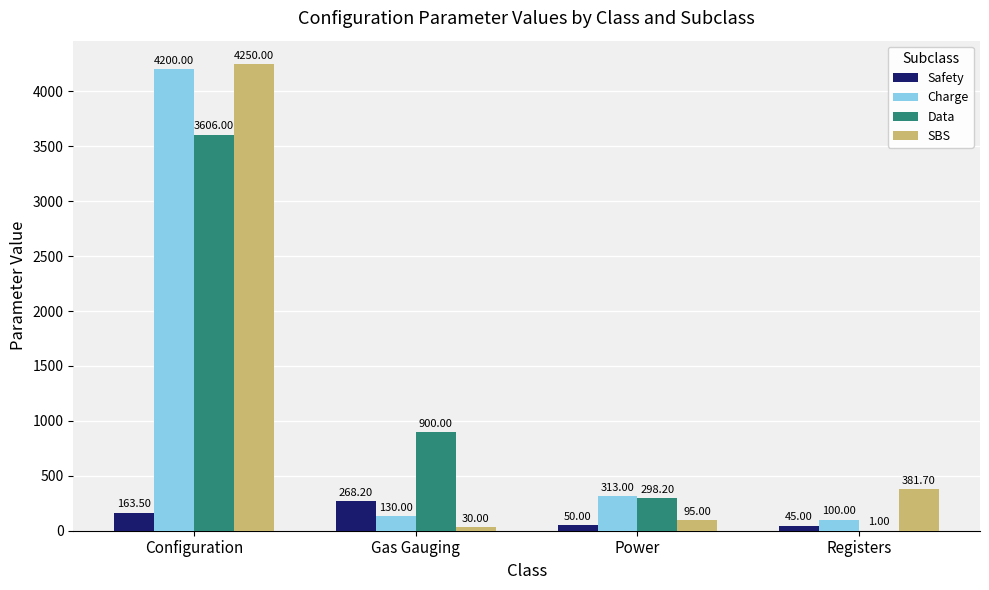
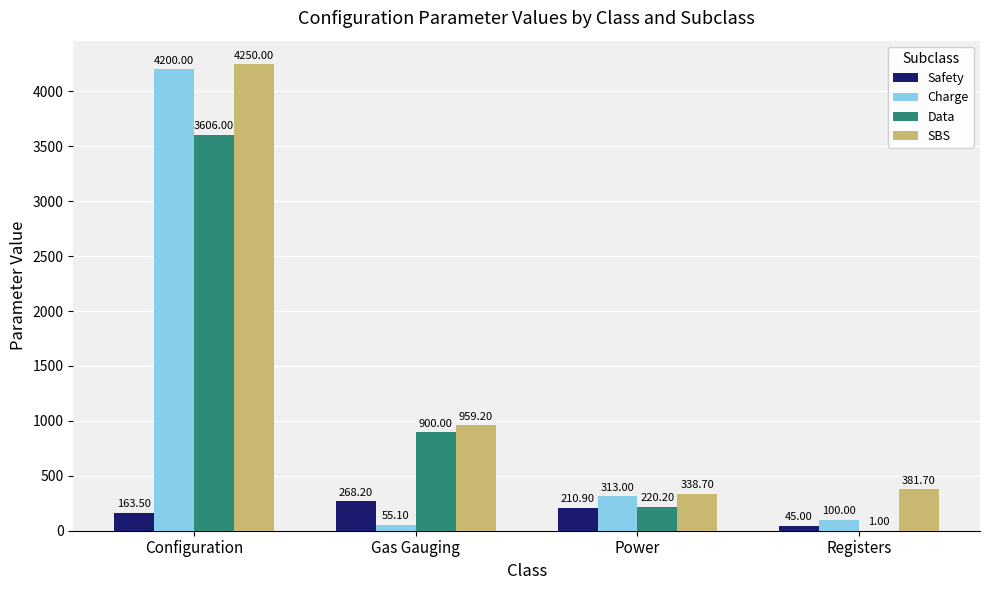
  {
    "Safety": {
      "Configuration": 163.50,
      "Gas Gauging": 268.20,
-     "Power": 50.00,
+     "Power": 210.90,
      "Registers": 45.00
    },
    "Charge": {
      "Configuration": 4200.00,
-     "Gas Gauging": 130.00,
+     "Gas Gauging": 55.10,
      "Power": 313.00,
      "Registers": 100.00
    },
    "Data": {
      "Configuration": 3606.00,
      "Gas Gauging": 900.00,
-     "Power": 298.20,
+     "Power": 220.20,
      "Registers": 1.00
    },
    "SBS": {
      "Configuration": 4250.00,
-     "Gas Gauging": 30.00,
-     "Power": 95.00,
+     "Gas Gauging": 959.20,
+     "Power": 338.70,
      "Registers": 381.70
    }
  }
